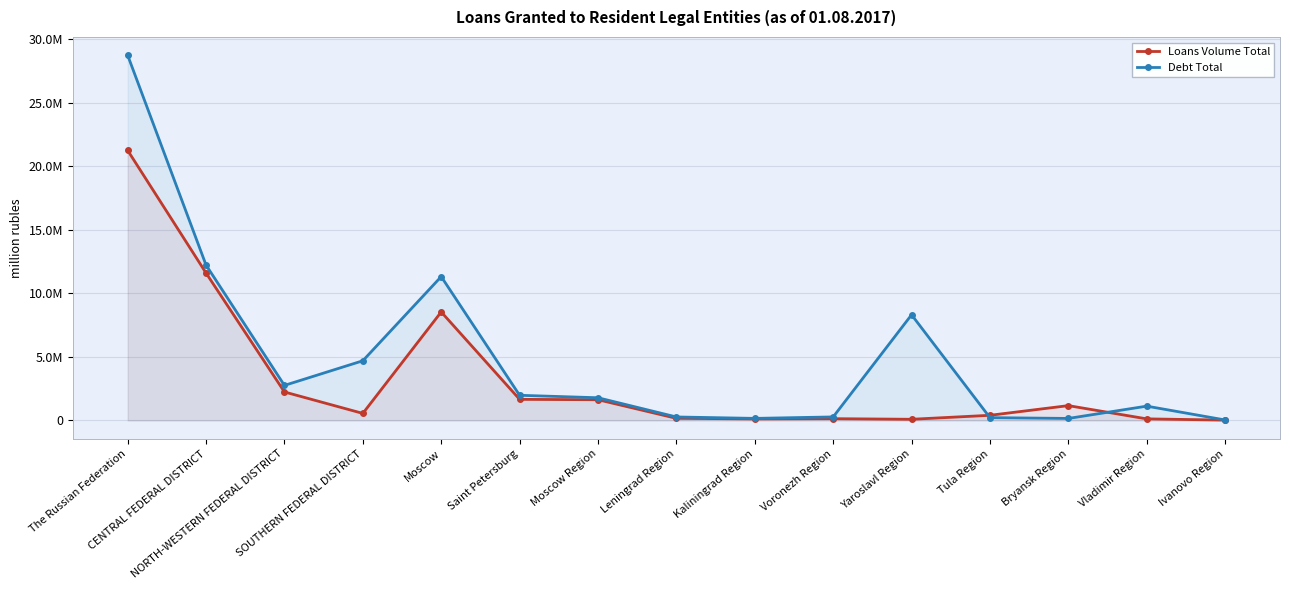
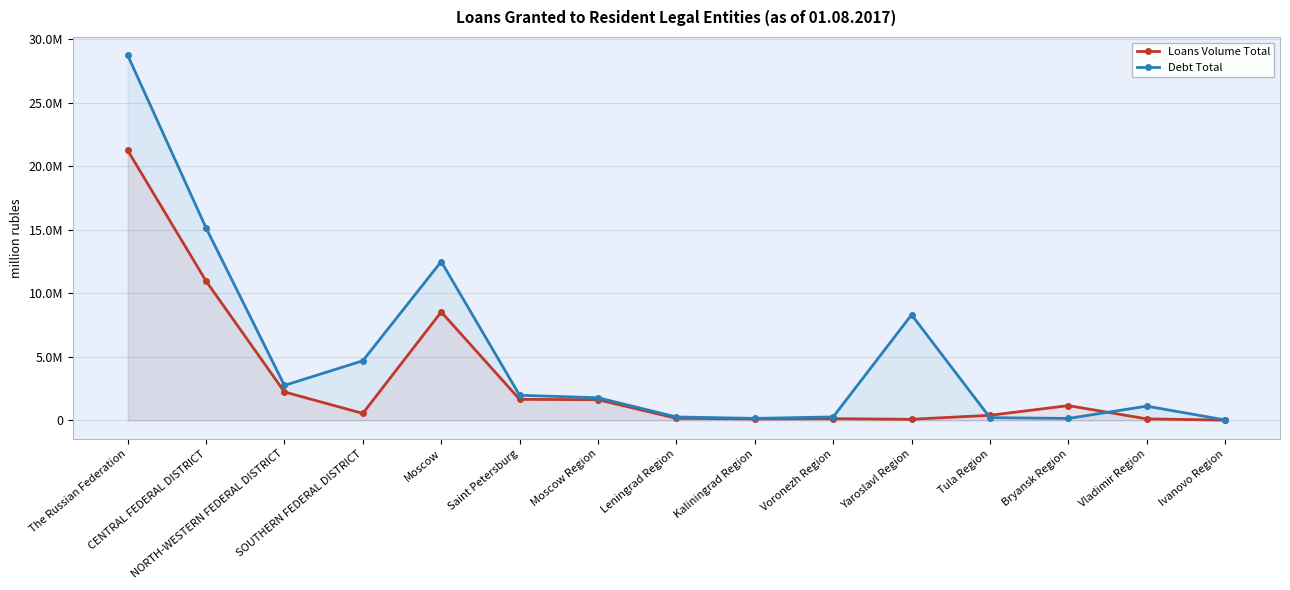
  {
    "Loans Volume Total": {
      "The Russian Federation": 21200000,
-     "CENTRAL FEDERAL DISTRICT": 11600000,
+     "CENTRAL FEDERAL DISTRICT": 11000000,
      "NORTH-WESTERN FEDERAL DISTRICT": 2200000,
      "SOUTHERN FEDERAL DISTRICT": 600000,
      "Moscow": 8500000,
      "Saint Petersburg": 1700000,
      "Yaroslavl Region": 100000,
      "Bryansk Region": 1200000,
      "Vladimir Region": 100000
    },
    "Debt Total": {
      "The Russian Federation": 28700000,
-     "CENTRAL FEDERAL DISTRICT": 12200000,
+     "CENTRAL FEDERAL DISTRICT": 15200000,
      "NORTH-WESTERN FEDERAL DISTRICT": 2800000,
      "SOUTHERN FEDERAL DISTRICT": 4700000,
-     "Moscow": 11300000,
+     "Moscow": 12500000,
      "Saint Petersburg": 2000000,
      "Yaroslavl Region": 8300000,
      "Bryansk Region": 200000,
      "Vladimir Region": 1100000
    }
  }
